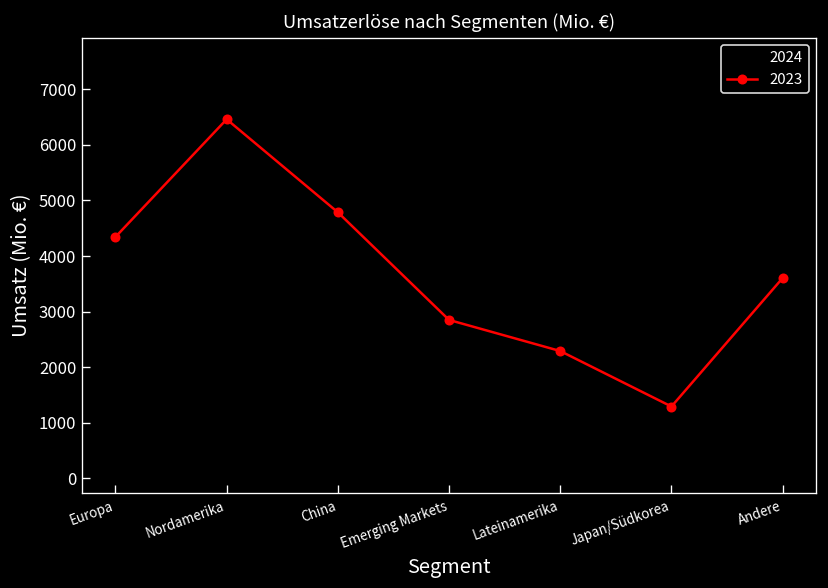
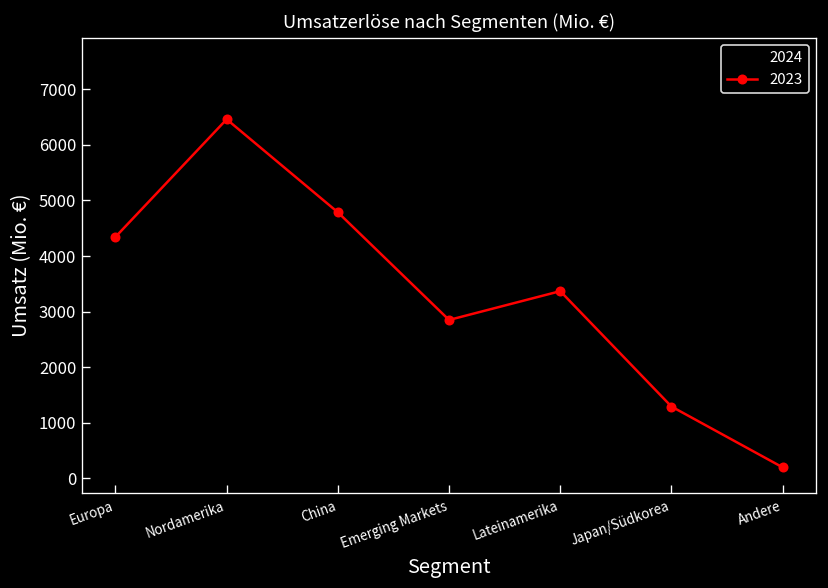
  {
    "2024": {
      "Europa": 7600,
      "Nordamerika": 5100,
      "China": 3500,
      "Emerging Markets": 3300,
      "Lateinamerika": 2800,
      "Andere": 100
    },
    "2023": {
      "Europa": 4300,
      "Nordamerika": 6500,
      "China": 4800,
      "Emerging Markets": 2900,
-     "Lateinamerika": 2300,
-     "Andere": 3600
+     "Lateinamerika": 3400,
+     "Andere": 200
    }
  }
